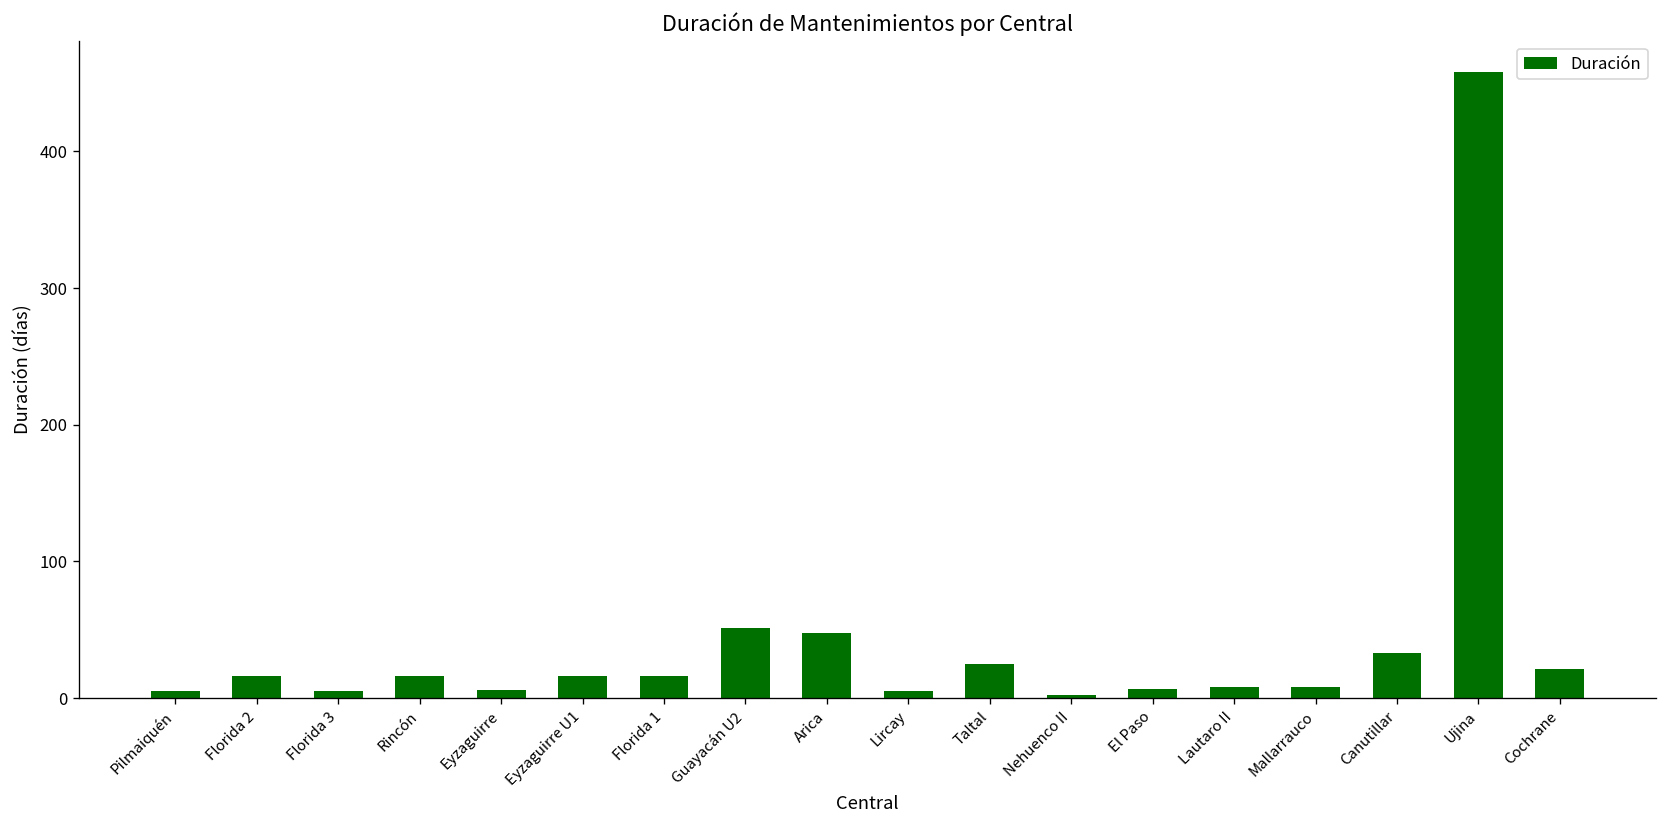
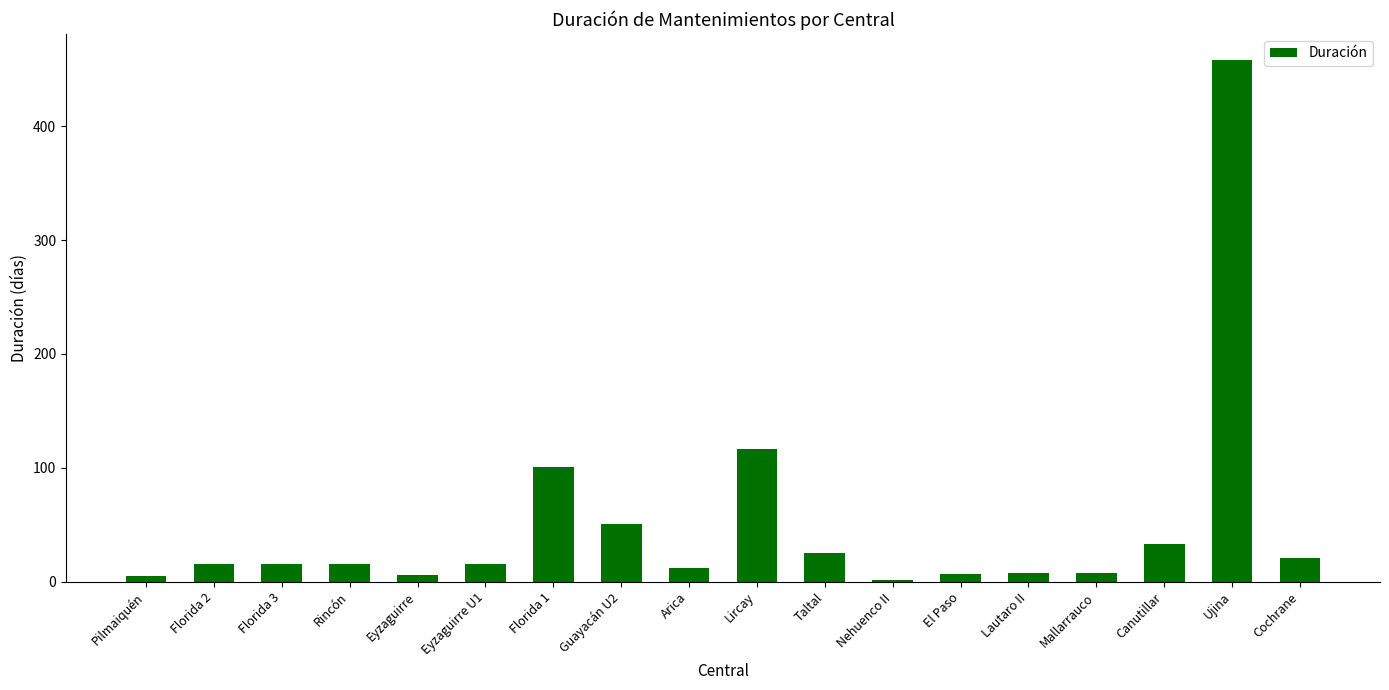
  {
    "Pilmaiquén": 5,
    "Florida 2": 16,
-   "Florida 3": 5,
+   "Florida 3": 16,
    "Rincón": 16,
    "Eyzaguirre": 6,
    "Eyzaguirre U1": 16,
-   "Florida 1": 16,
+   "Florida 1": 101,
    "Guayacán U2": 51,
-   "Arica": 48,
-   "Lircay": 5,
+   "Arica": 12,
+   "Lircay": 117,
    "Taltal": 25,
    "El Paso": 7,
    "Lautaro II": 8,
    "Mallarrauco": 8,
    "Canutillar": 33,
    "Ujina": 458,
    "Cochrane": 21
  }
